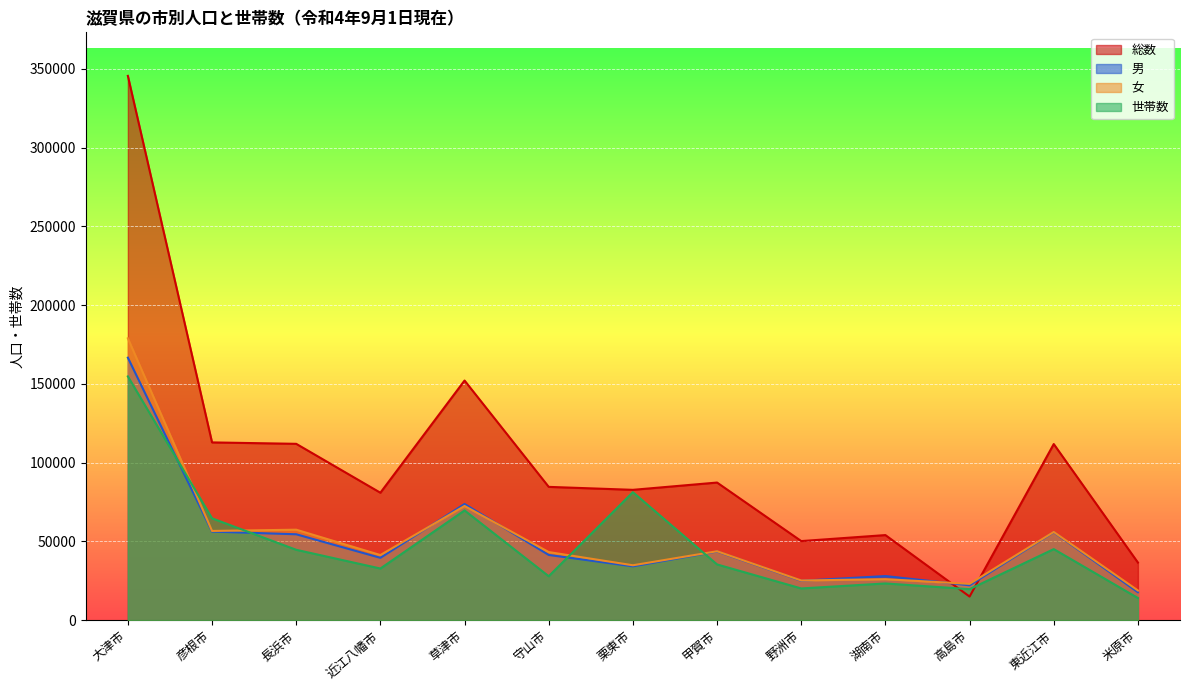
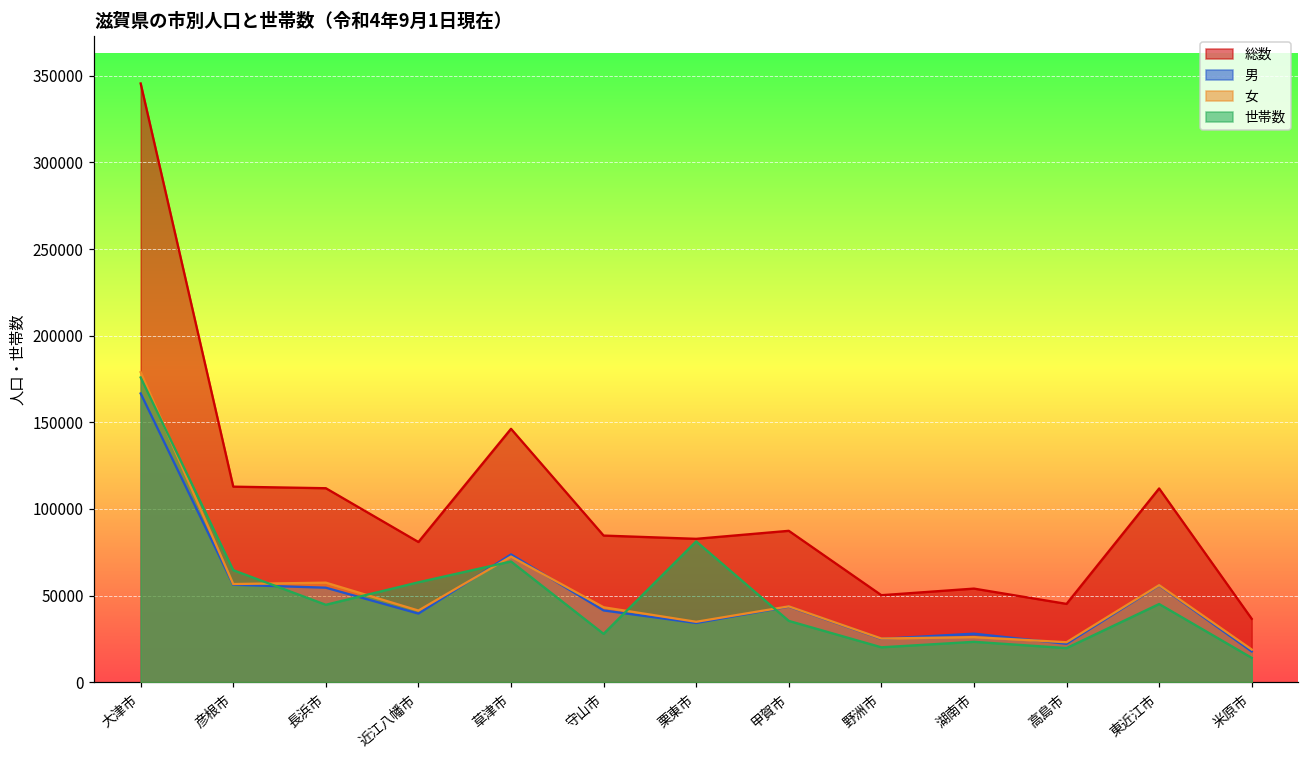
  {
    "総数": {
      "大津市": 346000,
      "彦根市": 113000,
      "長浜市": 112000,
      "近江八幡市": 81000,
-     "草津市": 152000,
+     "草津市": 146000,
      "守山市": 85000,
      "甲賀市": 87000,
      "野洲市": 50000,
      "湖南市": 54000,
-     "高島市": 15000,
+     "高島市": 45000,
      "東近江市": 112000,
      "米原市": 37000
    },
    "男": {
      "大津市": 167000,
      "長浜市": 55000,
      "近江八幡市": 40000,
      "守山市": 41000,
      "湖南市": 28000
    },
    "女": {
      "大津市": 179000,
      "長浜市": 57000,
      "近江八幡市": 41000,
      "守山市": 43000,
      "湖南市": 26000
    },
    "世帯数": {
-     "大津市": 155000,
+     "大津市": 176000,
      "彦根市": 65000,
      "長浜市": 45000,
-     "近江八幡市": 33000,
+     "近江八幡市": 58000,
      "草津市": 70000,
      "守山市": 28000,
      "甲賀市": 35000,
      "野洲市": 20000,
      "湖南市": 23000,
      "高島市": 20000,
      "東近江市": 45000,
      "米原市": 14000
    }
  }
